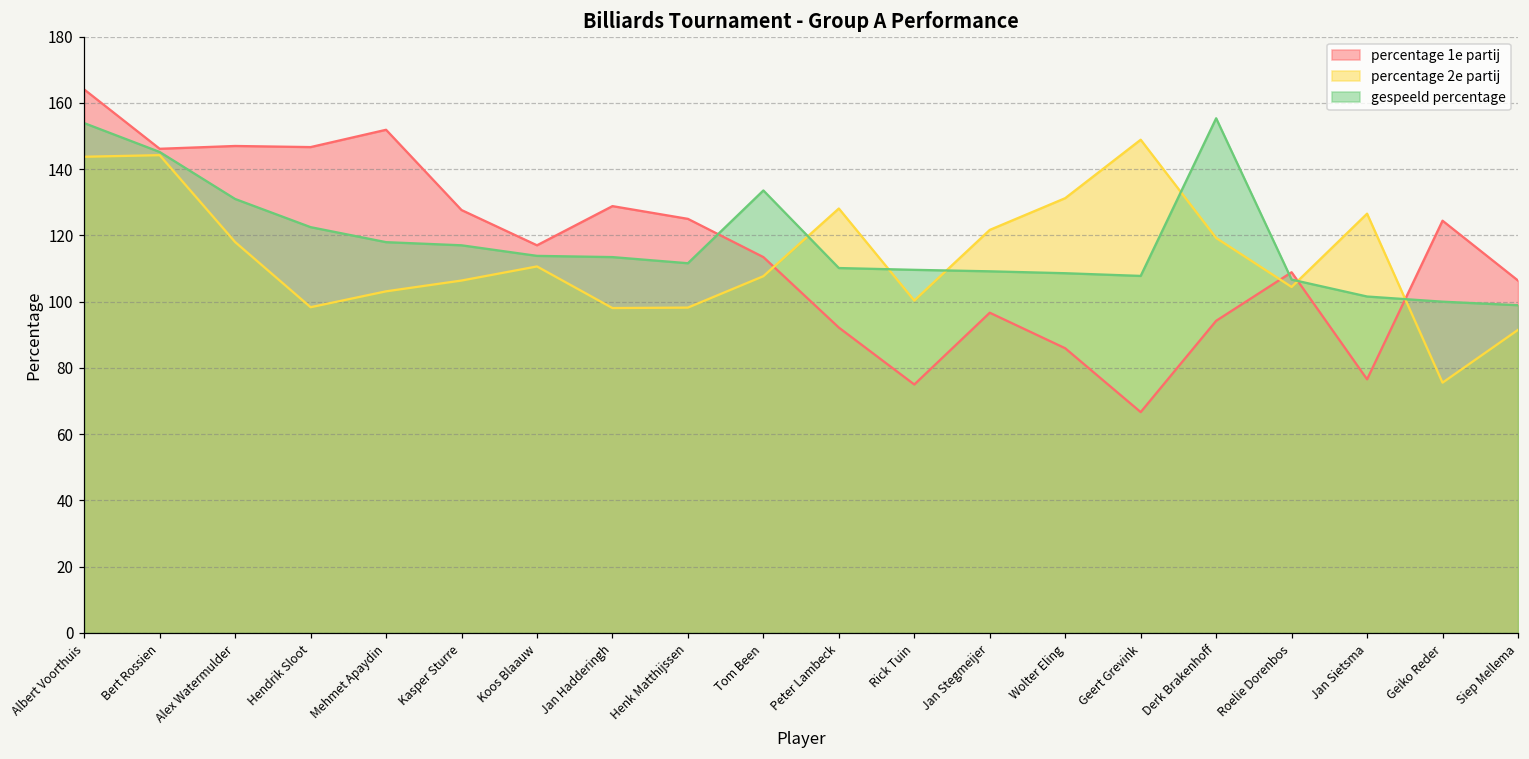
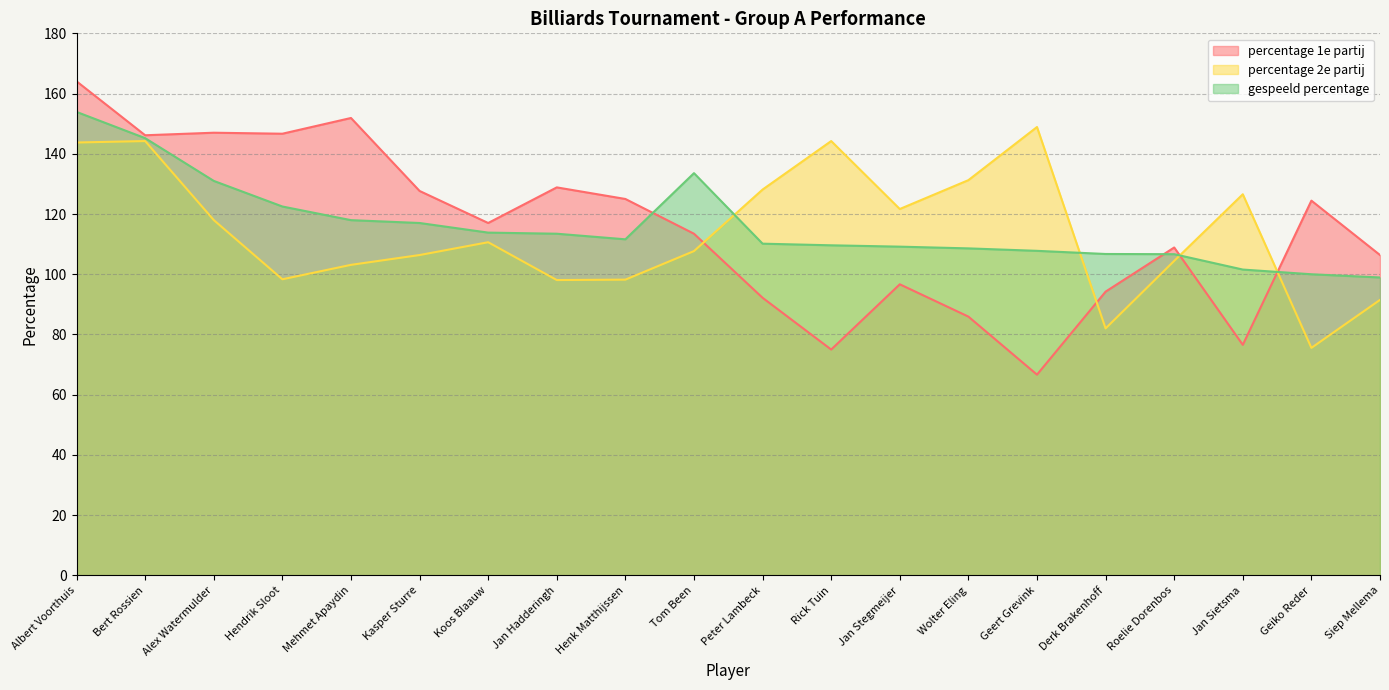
  {
    "percentage 1e partij": {
      "Albert Voorthuis": 164,
      "Bert Rossien": 146,
      "Alex Watermulder": 147,
      "Hendrik Sloot": 147,
      "Mehmet Apaydin": 152,
      "Kasper Sturre": 128,
      "Koos Blaauw": 117,
      "Jan Hadderingh": 129,
      "Henk Matthijssen": 125,
      "Tom Been": 113,
      "Peter Lambeck": 92,
      "Rick Tuin": 75,
      "Jan Stegmeijer": 97,
      "Wolter Eling": 86,
      "Geert Grevink": 67,
      "Derk Brakenhoff": 94,
      "Roelie Dorenbos": 109,
      "Jan Sietsma": 77,
      "Geiko Reder": 124,
      "Siep Mellema": 106
    },
    "percentage 2e partij": {
      "Albert Voorthuis": 144,
      "Bert Rossien": 144,
      "Alex Watermulder": 118,
      "Hendrik Sloot": 98,
      "Mehmet Apaydin": 103,
      "Kasper Sturre": 106,
      "Koos Blaauw": 111,
      "Jan Hadderingh": 98,
      "Henk Matthijssen": 98,
      "Tom Been": 108,
      "Peter Lambeck": 128,
-     "Rick Tuin": 100,
+     "Rick Tuin": 144,
      "Jan Stegmeijer": 122,
      "Wolter Eling": 131,
      "Geert Grevink": 149,
-     "Derk Brakenhoff": 119,
+     "Derk Brakenhoff": 82,
      "Roelie Dorenbos": 104,
      "Jan Sietsma": 127,
      "Geiko Reder": 76,
      "Siep Mellema": 91
    },
    "gespeeld percentage": {
      "Albert Voorthuis": 154,
      "Bert Rossien": 145,
      "Alex Watermulder": 131,
      "Hendrik Sloot": 123,
      "Mehmet Apaydin": 118,
      "Kasper Sturre": 117,
      "Koos Blaauw": 114,
      "Jan Hadderingh": 113,
      "Henk Matthijssen": 112,
      "Tom Been": 134,
      "Peter Lambeck": 110,
      "Rick Tuin": 110,
      "Jan Stegmeijer": 109,
      "Wolter Eling": 109,
      "Geert Grevink": 108,
-     "Derk Brakenhoff": 155,
+     "Derk Brakenhoff": 107,
      "Roelie Dorenbos": 107,
      "Jan Sietsma": 102,
      "Geiko Reder": 100,
      "Siep Mellema": 99
    }
  }
